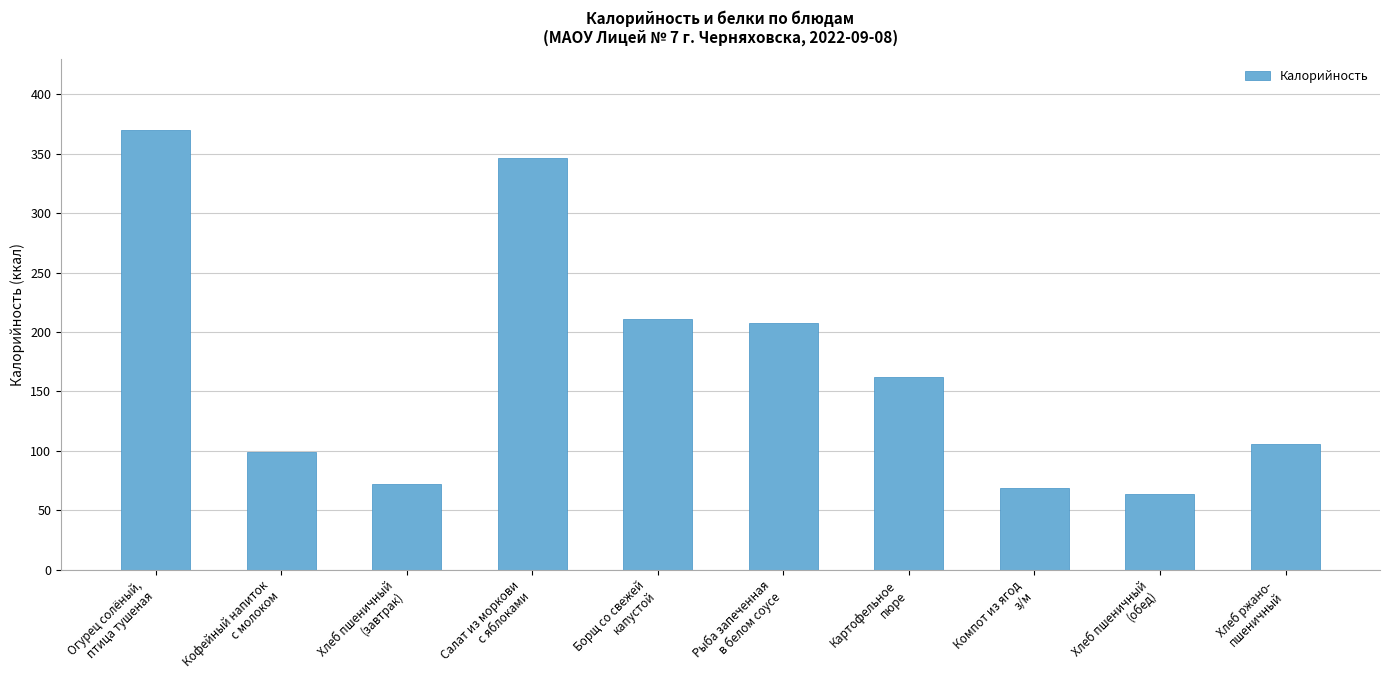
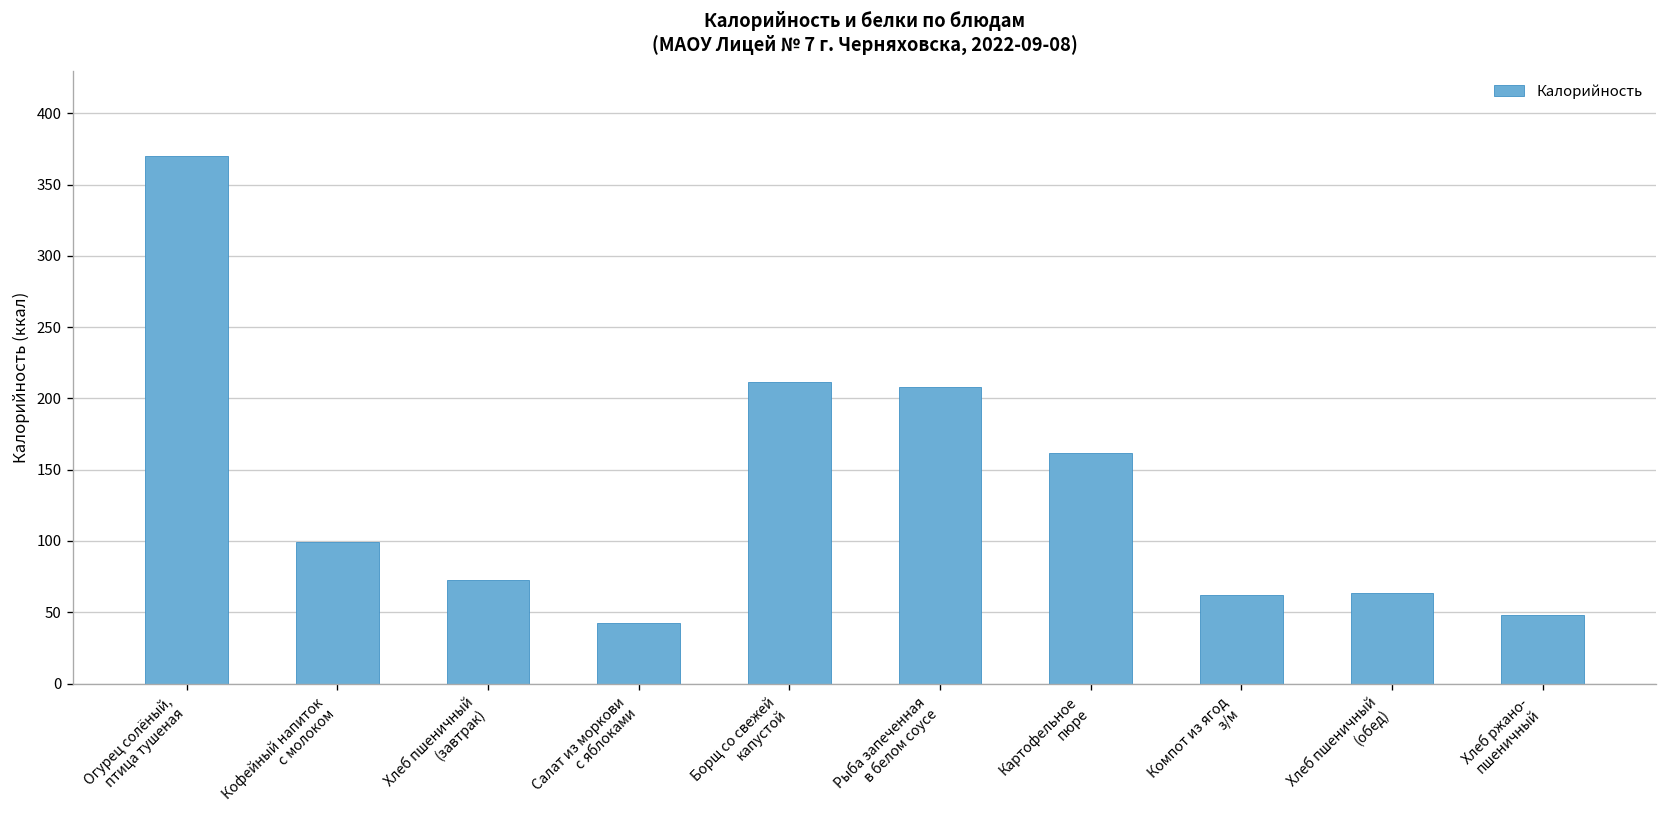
  {
    "Огурец солёный, птица тушеная": 370,
    "Кофейный напиток с молоком": 99,
    "Хлеб пшеничный (завтрак)": 72,
-   "Салат из моркови с яблоками": 346,
+   "Салат из моркови с яблоками": 42,
    "Борщ со свежей капустой": 211,
    "Рыба запеченная в белом соусе": 208,
    "Картофельное пюре": 162,
-   "Компот из ягод з/м": 69,
+   "Компот из ягод з/м": 62,
    "Хлеб пшеничный (обед)": 63,
-   "Хлеб ржано- пшеничный": 106
+   "Хлеб ржано- пшеничный": 48
  }
